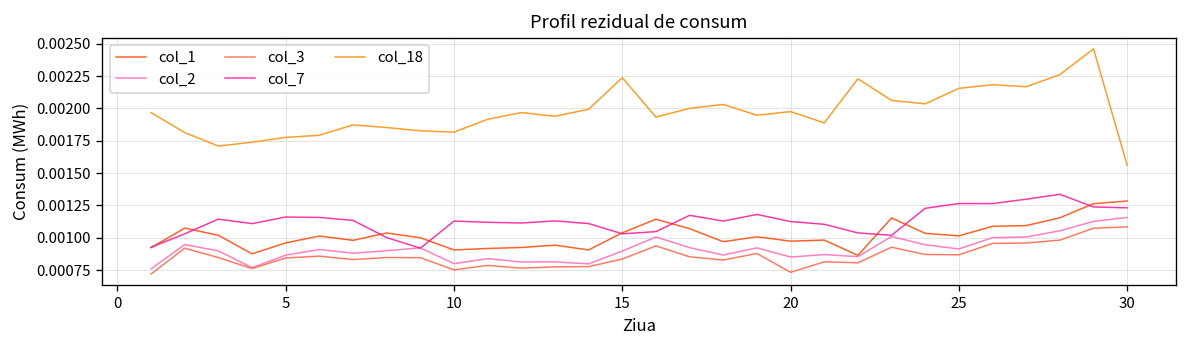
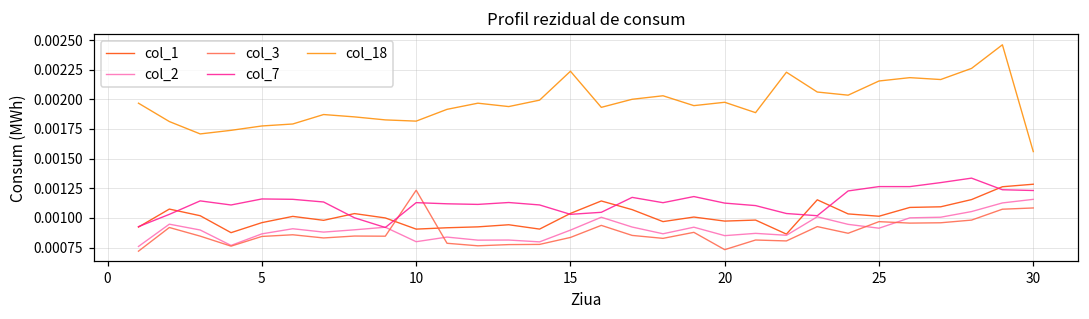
  {
    "col_1": {
      "5": 0.00096,
      "10": 0.00091,
      "20": 0.00097,
      "25": 0.00101,
      "30": 0.00128
    },
    "col_2": {
      "10": 0.00080,
      "15": 0.00090,
      "20": 0.00085,
      "25": 0.00091,
      "30": 0.00116
    },
    "col_3": {
-     "10": 0.00075,
+     "10": 0.00123,
      "15": 0.00084,
      "20": 0.00073,
-     "25": 0.00087,
+     "25": 0.00097,
      "30": 0.00108
    },
    "col_7": {
      "5": 0.00116,
      "10": 0.00113,
      "20": 0.00113,
      "25": 0.00126,
      "30": 0.00123
    },
    "col_18": {
      "5": 0.00178,
      "10": 0.00182,
      "15": 0.00224,
      "20": 0.00198,
      "25": 0.00215,
      "30": 0.00156
    }
  }
